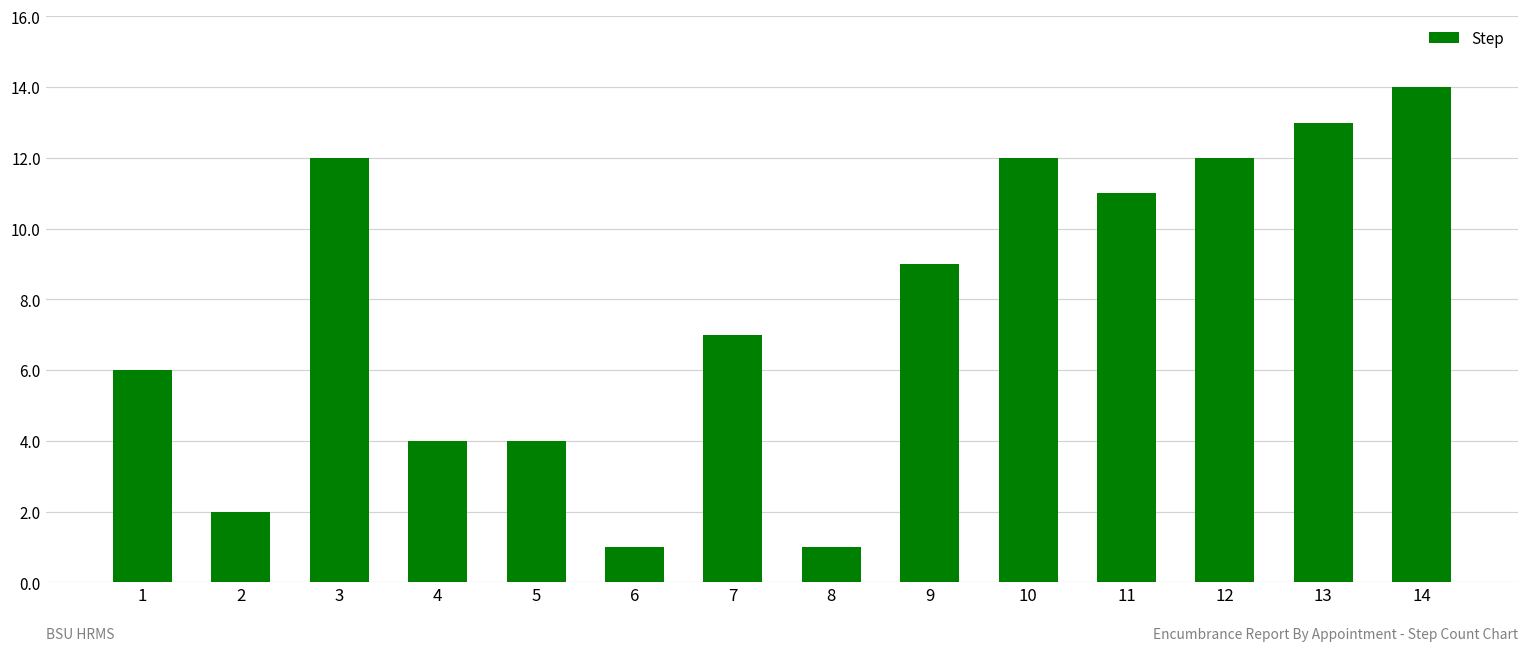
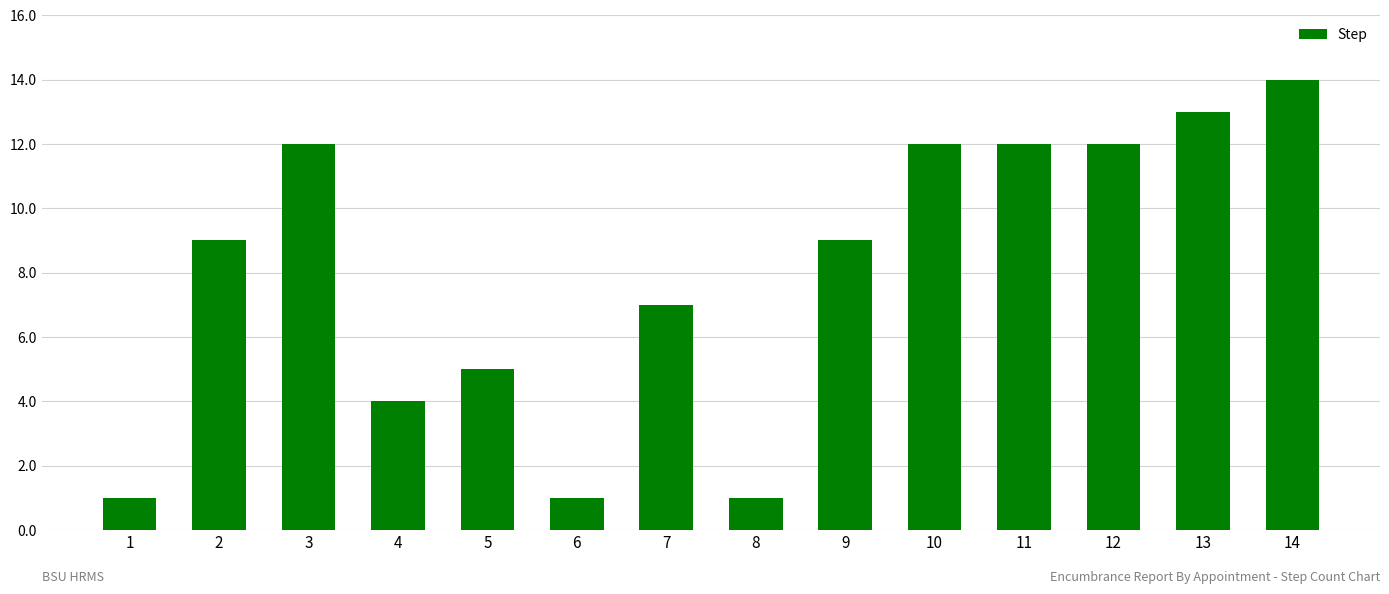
  {
-   "1": 6,
-   "2": 2,
+   "1": 1,
+   "2": 9,
    "3": 12,
    "4": 4,
-   "5": 4,
+   "5": 5,
    "6": 1,
    "7": 7,
    "8": 1,
    "9": 9,
    "10": 12,
-   "11": 11,
+   "11": 12,
    "12": 12,
    "13": 13,
    "14": 14
  }
